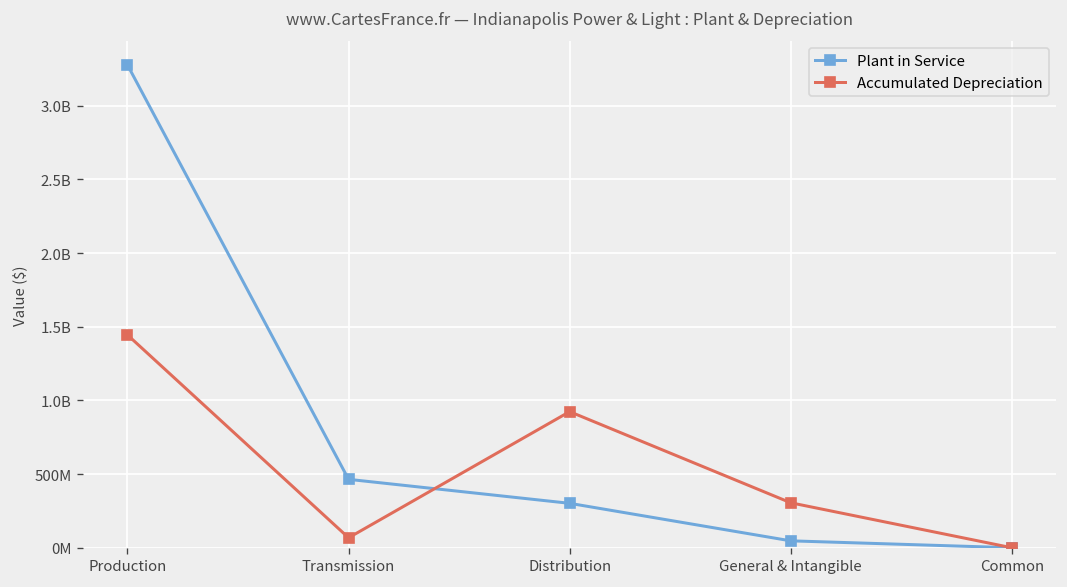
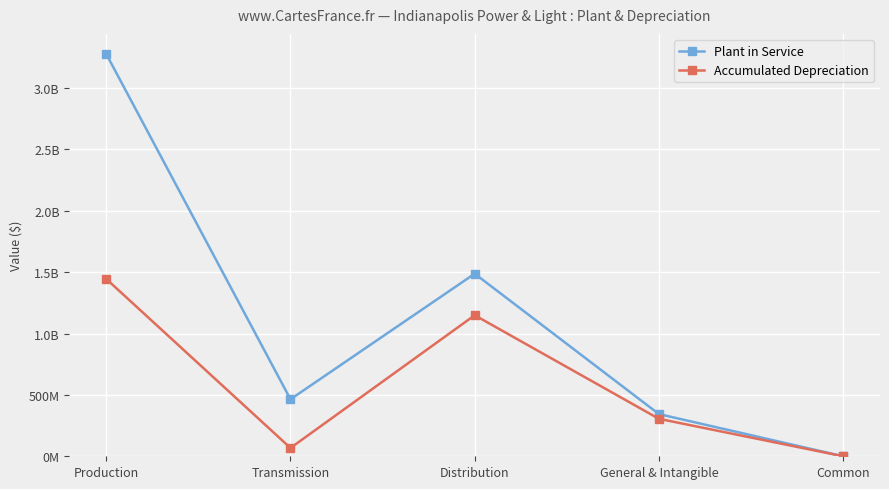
  {
    "Plant in Service": {
      "Production": 3280000000,
      "Transmission": 460000000,
-     "Distribution": 300000000,
-     "General & Intangible": 50000000
+     "Distribution": 1490000000,
+     "General & Intangible": 340000000
    },
    "Accumulated Depreciation": {
      "Production": 1440000000,
      "Transmission": 70000000,
-     "Distribution": 920000000,
+     "Distribution": 1150000000,
      "General & Intangible": 310000000
    }
  }
